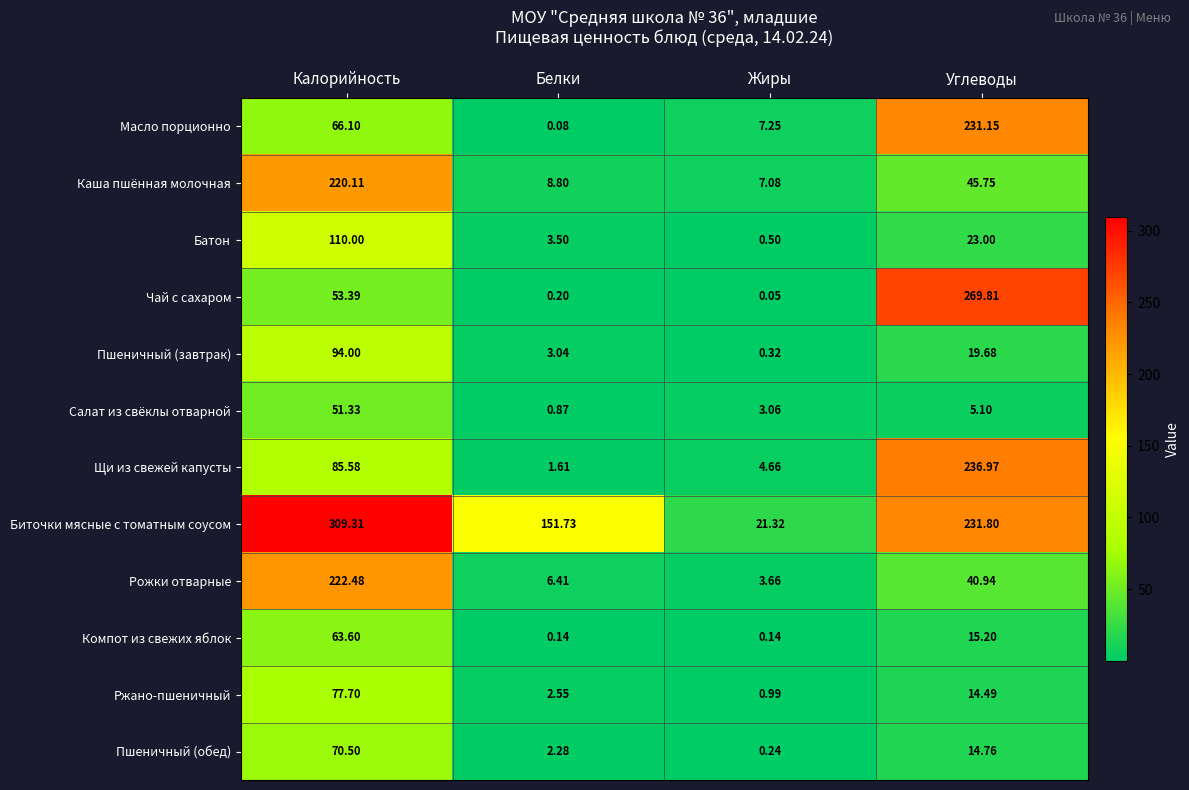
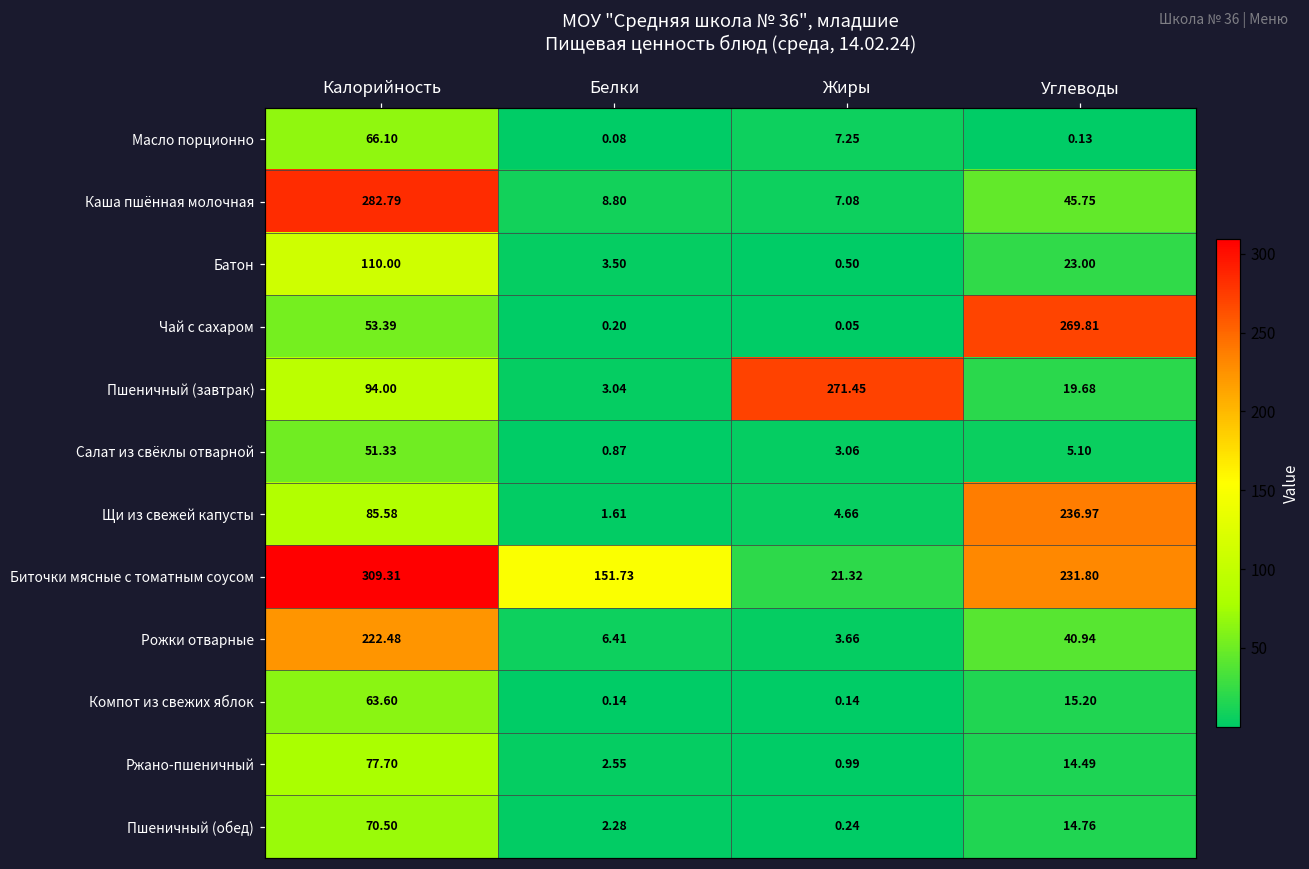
  {
    "Масло порционно": {
      "Калорийность": 66.10,
      "Белки": 0.08,
      "Жиры": 7.25,
-     "Углеводы": 231.15
+     "Углеводы": 0.13
    },
    "Каша пшённая молочная": {
-     "Калорийность": 220.11,
+     "Калорийность": 282.79,
      "Белки": 8.80,
      "Жиры": 7.08,
      "Углеводы": 45.75
    },
    "Батон": {
      "Калорийность": 110.00,
      "Белки": 3.50,
      "Жиры": 0.50,
      "Углеводы": 23.00
    },
    "Чай с сахаром": {
      "Калорийность": 53.39,
      "Белки": 0.20,
      "Жиры": 0.05,
      "Углеводы": 269.81
    },
    "Пшеничный (завтрак)": {
      "Калорийность": 94.00,
      "Белки": 3.04,
-     "Жиры": 0.32,
+     "Жиры": 271.45,
      "Углеводы": 19.68
    },
    "Салат из свёклы отварной": {
      "Калорийность": 51.33,
      "Белки": 0.87,
      "Жиры": 3.06,
      "Углеводы": 5.10
    },
    "Щи из свежей капусты": {
      "Калорийность": 85.58,
      "Белки": 1.61,
      "Жиры": 4.66,
      "Углеводы": 236.97
    },
    "Биточки мясные с томатным соусом": {
      "Калорийность": 309.31,
      "Белки": 151.73,
      "Жиры": 21.32,
      "Углеводы": 231.80
    },
    "Рожки отварные": {
      "Калорийность": 222.48,
      "Белки": 6.41,
      "Жиры": 3.66,
      "Углеводы": 40.94
    },
    "Компот из свежих яблок": {
      "Калорийность": 63.60,
      "Белки": 0.14,
      "Жиры": 0.14,
      "Углеводы": 15.20
    },
    "Ржано-пшеничный": {
      "Калорийность": 77.70,
      "Белки": 2.55,
      "Жиры": 0.99,
      "Углеводы": 14.49
    },
    "Пшеничный (обед)": {
      "Калорийность": 70.50,
      "Белки": 2.28,
      "Жиры": 0.24,
      "Углеводы": 14.76
    }
  }
